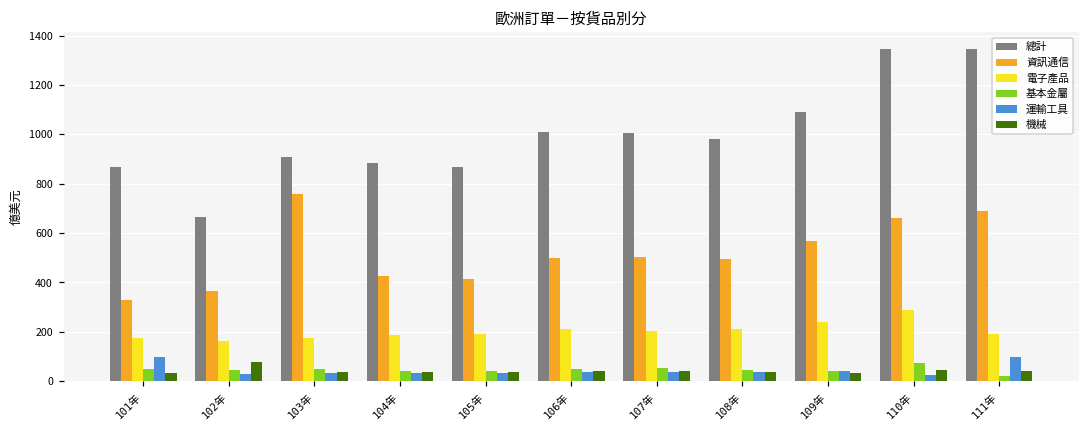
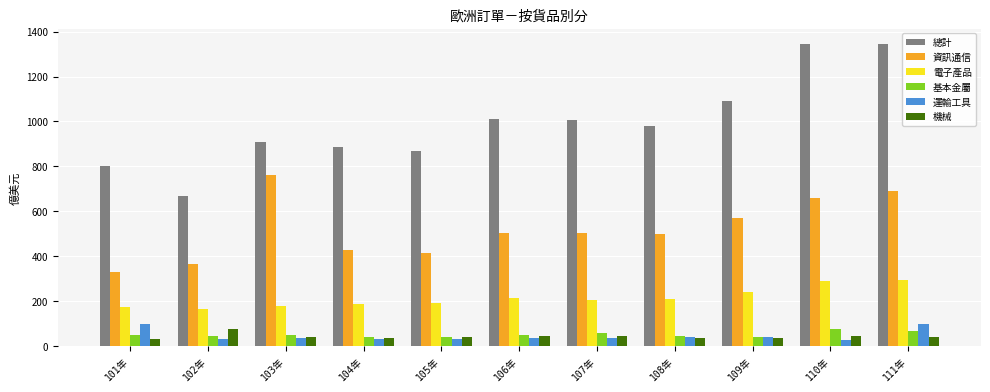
  {
    "總計": {
-     "101年": 870,
+     "101年": 800,
      "102年": 670,
      "103年": 910,
      "104年": 890,
      "105年": 870,
      "106年": 1010,
      "107年": 1010,
      "108年": 980,
      "109年": 1090,
      "110年": 1350,
      "111年": 1350
    },
    "資訊通信": {
      "101年": 330,
      "102年": 360,
      "103年": 760,
      "104年": 430,
      "105年": 410,
      "106年": 500,
      "107年": 500,
      "108年": 500,
      "109年": 570,
      "110年": 660,
      "111年": 690
    },
    "電子產品": {
      "101年": 170,
      "102年": 160,
      "103年": 180,
      "104年": 190,
      "105年": 190,
      "106年": 210,
      "107年": 200,
      "108年": 210,
      "109年": 240,
      "110年": 290,
-     "111年": 190
+     "111年": 290
    },
    "基本金屬": {
      "101年": 50,
      "102年": 50,
      "103年": 50,
      "104年": 40,
      "105年": 40,
      "106年": 50,
      "107年": 60,
      "108年": 40,
      "109年": 40,
      "110年": 80,
-     "111年": 20
+     "111年": 70
    },
    "運輸工具": {
      "101年": 100,
      "102年": 30,
      "103年": 30,
      "104年": 30,
      "105年": 30,
      "106年": 40,
      "107年": 40,
      "108年": 40,
      "109年": 40,
      "110年": 30,
      "111年": 100
    },
    "機械": {
      "101年": 30,
      "102年": 80,
      "103年": 40,
      "104年": 40,
      "105年": 40,
      "106年": 40,
      "107年": 40,
      "108年": 40,
      "109年": 30,
      "110年": 50,
      "111年": 40
    }
  }
